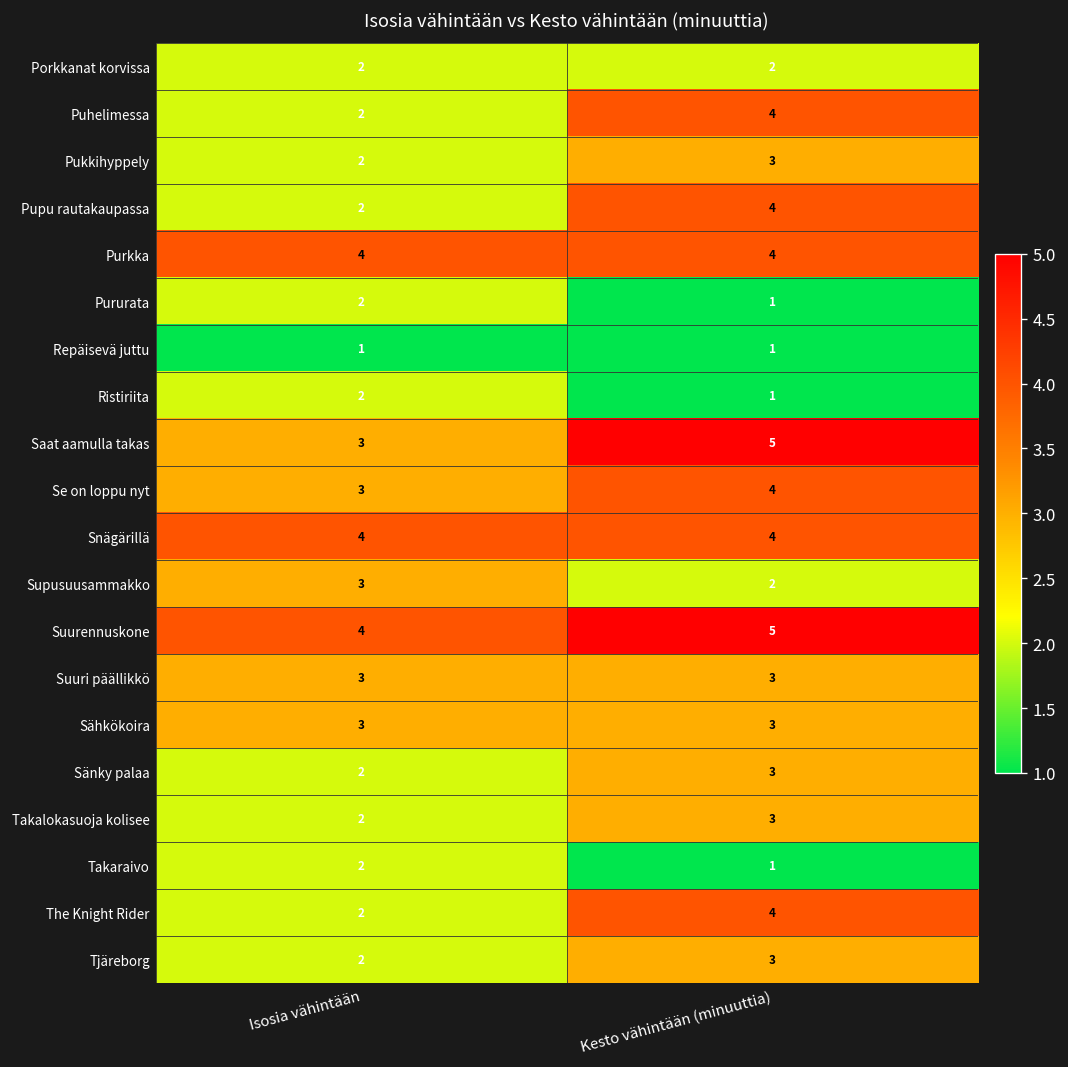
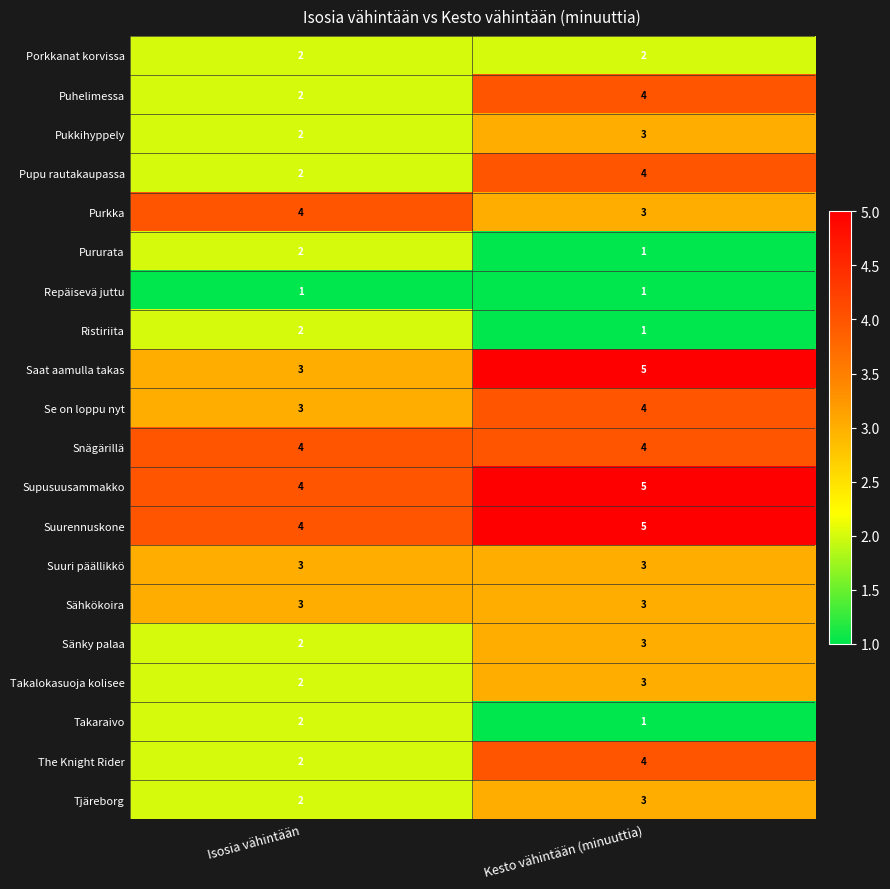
  {
    "Porkkanat korvissa": {
      "Isosia vähintään": 2,
      "Kesto vähintään (minuuttia)": 2
    },
    "Puhelimessa": {
      "Isosia vähintään": 2,
      "Kesto vähintään (minuuttia)": 4
    },
    "Pukkihyppely": {
      "Isosia vähintään": 2,
      "Kesto vähintään (minuuttia)": 3
    },
    "Pupu rautakaupassa": {
      "Isosia vähintään": 2,
      "Kesto vähintään (minuuttia)": 4
    },
    "Purkka": {
      "Isosia vähintään": 4,
-     "Kesto vähintään (minuuttia)": 4
+     "Kesto vähintään (minuuttia)": 3
    },
    "Pururata": {
      "Isosia vähintään": 2,
      "Kesto vähintään (minuuttia)": 1
    },
    "Repäisevä juttu": {
      "Isosia vähintään": 1,
      "Kesto vähintään (minuuttia)": 1
    },
    "Ristiriita": {
      "Isosia vähintään": 2,
      "Kesto vähintään (minuuttia)": 1
    },
    "Saat aamulla takas": {
      "Isosia vähintään": 3,
      "Kesto vähintään (minuuttia)": 5
    },
    "Se on loppu nyt": {
      "Isosia vähintään": 3,
      "Kesto vähintään (minuuttia)": 4
    },
    "Snägärillä": {
      "Isosia vähintään": 4,
      "Kesto vähintään (minuuttia)": 4
    },
    "Supusuusammakko": {
-     "Isosia vähintään": 3,
-     "Kesto vähintään (minuuttia)": 2
+     "Isosia vähintään": 4,
+     "Kesto vähintään (minuuttia)": 5
    },
    "Suurennuskone": {
      "Isosia vähintään": 4,
      "Kesto vähintään (minuuttia)": 5
    },
    "Suuri päällikkö": {
      "Isosia vähintään": 3,
      "Kesto vähintään (minuuttia)": 3
    },
    "Sähkökoira": {
      "Isosia vähintään": 3,
      "Kesto vähintään (minuuttia)": 3
    },
    "Sänky palaa": {
      "Isosia vähintään": 2,
      "Kesto vähintään (minuuttia)": 3
    },
    "Takalokasuoja kolisee": {
      "Isosia vähintään": 2,
      "Kesto vähintään (minuuttia)": 3
    },
    "Takaraivo": {
      "Isosia vähintään": 2,
      "Kesto vähintään (minuuttia)": 1
    },
    "The Knight Rider": {
      "Isosia vähintään": 2,
      "Kesto vähintään (minuuttia)": 4
    },
    "Tjäreborg": {
      "Isosia vähintään": 2,
      "Kesto vähintään (minuuttia)": 3
    }
  }
